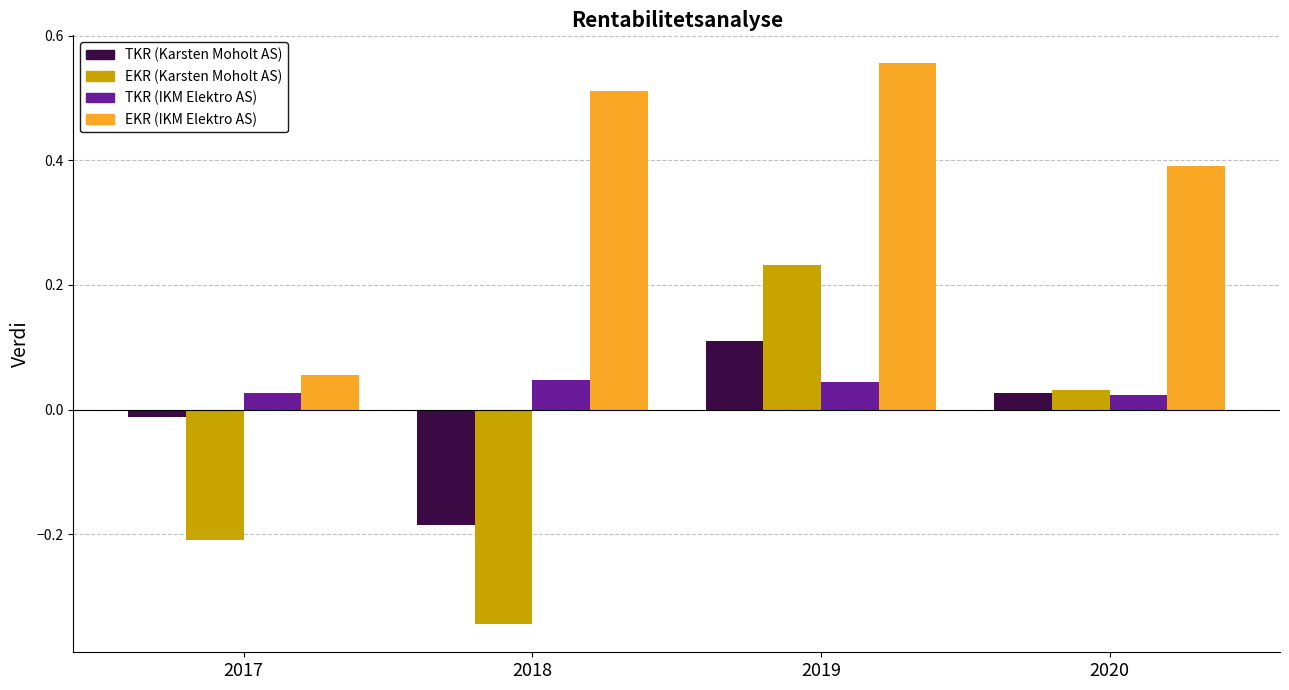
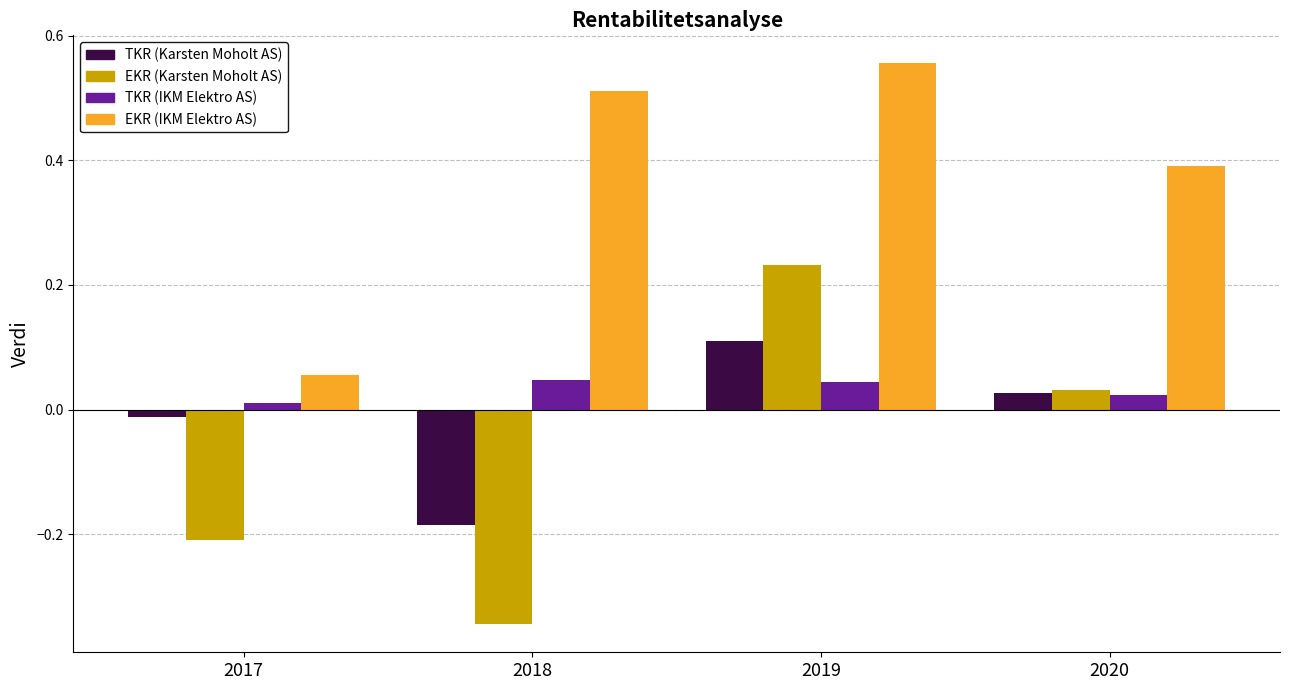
  {
    "TKR (Karsten Moholt AS)": {
      "2017": -0.01,
      "2018": -0.19,
      "2019": 0.11,
      "2020": 0.03
    },
    "EKR (Karsten Moholt AS)": {
      "2017": -0.21,
      "2018": -0.34,
      "2019": 0.23,
      "2020": 0.03
    },
    "TKR (IKM Elektro AS)": {
-     "2017": 0.03,
+     "2017": 0.01,
      "2018": 0.05,
      "2019": 0.04,
      "2020": 0.02
    },
    "EKR (IKM Elektro AS)": {
      "2017": 0.06,
      "2018": 0.51,
      "2019": 0.56,
      "2020": 0.39
    }
  }
